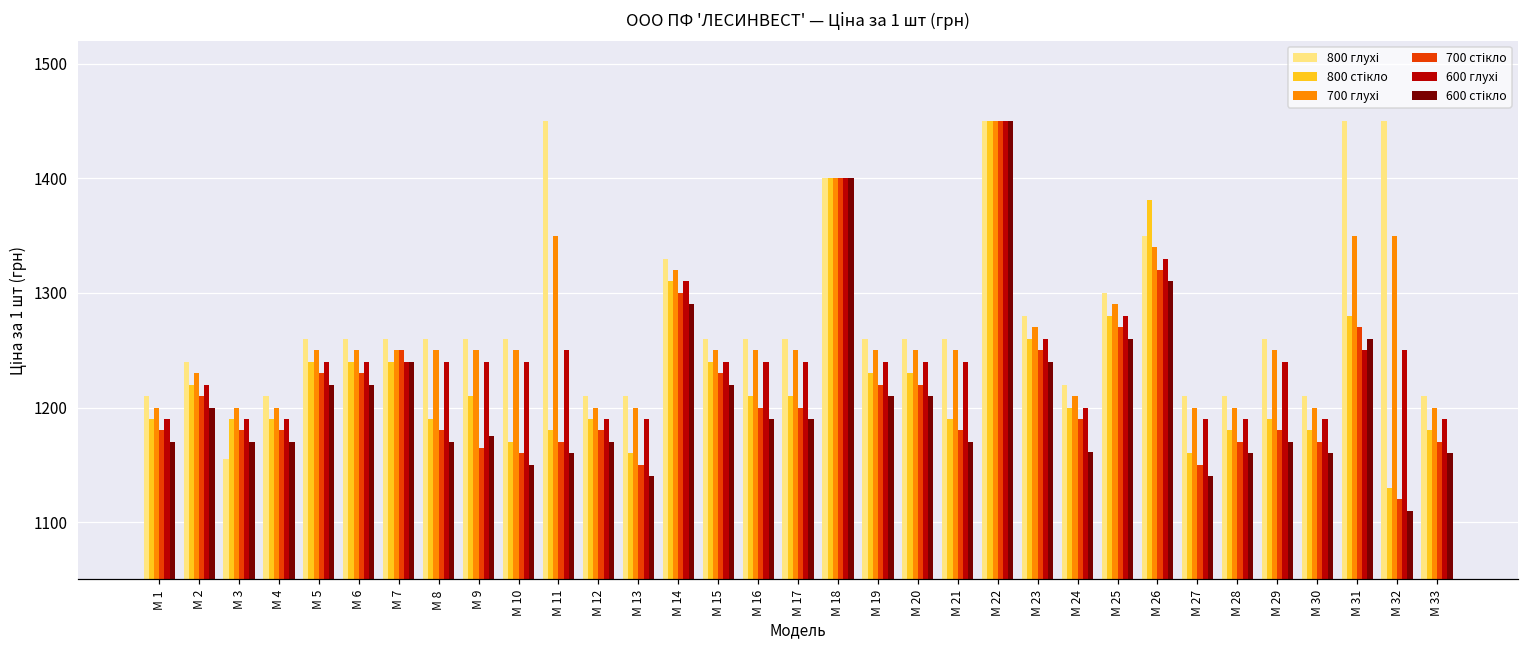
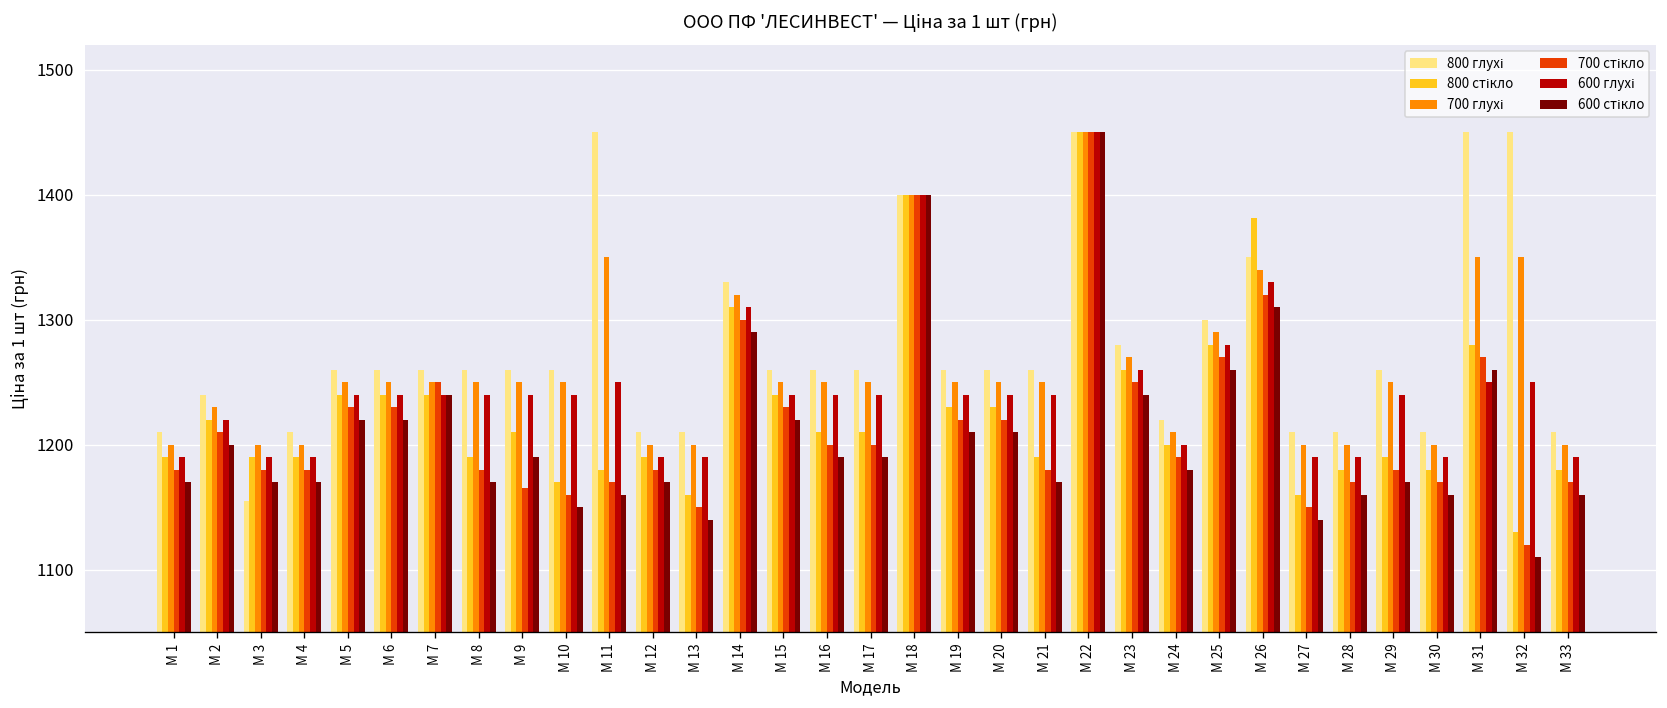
  {
    "800 глухі": {
      "М 1": 1210,
      "М 2": 1240,
      "М 3": 1155,
      "М 4": 1210,
      "М 5": 1260,
      "М 6": 1260,
      "М 7": 1260,
      "М 8": 1260,
      "М 9": 1260,
      "М 10": 1260,
      "М 11": 1450,
      "М 12": 1210,
      "М 13": 1210,
      "М 14": 1330,
      "М 15": 1260,
      "М 16": 1260,
      "М 17": 1260,
      "М 18": 1400,
      "М 19": 1260,
      "М 20": 1260,
      "М 21": 1260,
      "М 22": 1450,
      "М 23": 1280,
      "М 24": 1220,
      "М 25": 1300,
      "М 26": 1350,
      "М 27": 1210,
      "М 28": 1210,
      "М 29": 1260,
      "М 30": 1210,
      "М 31": 1450,
      "М 32": 1450,
      "М 33": 1210
    },
    "800 стікло": {
      "М 1": 1190,
      "М 2": 1220,
      "М 3": 1190,
      "М 4": 1190,
      "М 5": 1240,
      "М 6": 1240,
      "М 7": 1240,
      "М 8": 1190,
      "М 9": 1210,
      "М 10": 1170,
      "М 11": 1180,
      "М 12": 1190,
      "М 13": 1160,
      "М 14": 1310,
      "М 15": 1240,
      "М 16": 1210,
      "М 17": 1210,
      "М 18": 1400,
      "М 19": 1230,
      "М 20": 1230,
      "М 21": 1190,
      "М 22": 1450,
      "М 23": 1260,
      "М 24": 1200,
      "М 25": 1280,
      "М 26": 1381,
      "М 27": 1160,
      "М 28": 1180,
      "М 29": 1190,
      "М 30": 1180,
      "М 31": 1280,
      "М 32": 1130,
      "М 33": 1180
    },
    "700 глухі": {
      "М 1": 1200,
      "М 2": 1230,
      "М 3": 1200,
      "М 4": 1200,
      "М 5": 1250,
      "М 6": 1250,
      "М 7": 1250,
      "М 8": 1250,
      "М 9": 1250,
      "М 10": 1250,
      "М 11": 1350,
      "М 12": 1200,
      "М 13": 1200,
      "М 14": 1320,
      "М 15": 1250,
      "М 16": 1250,
      "М 17": 1250,
      "М 18": 1400,
      "М 19": 1250,
      "М 20": 1250,
      "М 21": 1250,
      "М 22": 1450,
      "М 23": 1270,
      "М 24": 1210,
      "М 25": 1290,
      "М 26": 1340,
      "М 27": 1200,
      "М 28": 1200,
      "М 29": 1250,
      "М 30": 1200,
      "М 31": 1350,
      "М 32": 1350,
      "М 33": 1200
    },
    "700 стікло": {
      "М 1": 1180,
      "М 2": 1210,
      "М 3": 1180,
      "М 4": 1180,
      "М 5": 1230,
      "М 6": 1230,
      "М 7": 1250,
      "М 8": 1180,
      "М 9": 1165,
      "М 10": 1160,
      "М 11": 1170,
      "М 12": 1180,
      "М 13": 1150,
      "М 14": 1300,
      "М 15": 1230,
      "М 16": 1200,
      "М 17": 1200,
      "М 18": 1400,
      "М 19": 1220,
      "М 20": 1220,
      "М 21": 1180,
      "М 22": 1450,
      "М 23": 1250,
      "М 24": 1190,
      "М 25": 1270,
      "М 26": 1320,
      "М 27": 1150,
      "М 28": 1170,
      "М 29": 1180,
      "М 30": 1170,
      "М 31": 1270,
      "М 32": 1120,
      "М 33": 1170
    },
    "600 глухі": {
      "М 1": 1190,
      "М 2": 1220,
      "М 3": 1190,
      "М 4": 1190,
      "М 5": 1240,
      "М 6": 1240,
      "М 7": 1240,
      "М 8": 1240,
      "М 9": 1240,
      "М 10": 1240,
      "М 11": 1250,
      "М 12": 1190,
      "М 13": 1190,
      "М 14": 1310,
      "М 15": 1240,
      "М 16": 1240,
      "М 17": 1240,
      "М 18": 1400,
      "М 19": 1240,
      "М 20": 1240,
      "М 21": 1240,
      "М 22": 1450,
      "М 23": 1260,
      "М 24": 1200,
      "М 25": 1280,
      "М 26": 1330,
      "М 27": 1190,
      "М 28": 1190,
      "М 29": 1240,
      "М 30": 1190,
      "М 31": 1250,
      "М 32": 1250,
      "М 33": 1190
    },
    "600 стікло": {
      "М 1": 1170,
      "М 2": 1200,
      "М 3": 1170,
      "М 4": 1170,
      "М 5": 1220,
      "М 6": 1220,
      "М 7": 1240,
      "М 8": 1170,
-     "М 9": 1175,
+     "М 9": 1190,
      "М 10": 1150,
      "М 11": 1160,
      "М 12": 1170,
      "М 13": 1140,
      "М 14": 1290,
      "М 15": 1220,
      "М 16": 1190,
      "М 17": 1190,
      "М 18": 1400,
      "М 19": 1210,
      "М 20": 1210,
      "М 21": 1170,
      "М 22": 1450,
      "М 23": 1240,
-     "М 24": 1161,
+     "М 24": 1180,
      "М 25": 1260,
      "М 26": 1310,
      "М 27": 1140,
      "М 28": 1160,
      "М 29": 1170,
      "М 30": 1160,
      "М 31": 1260,
      "М 32": 1110,
      "М 33": 1160
    }
  }
